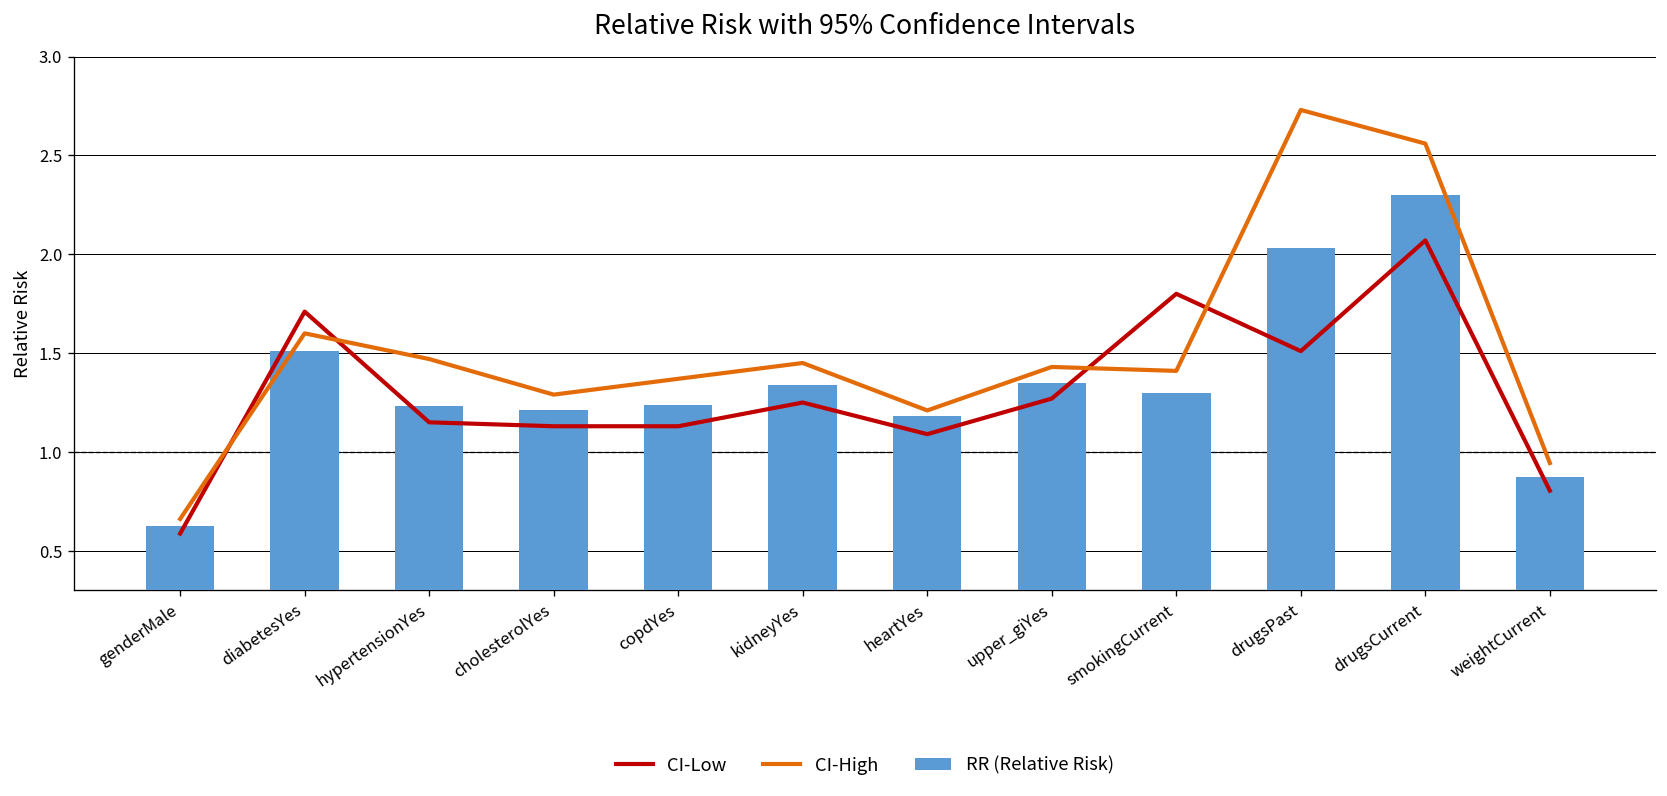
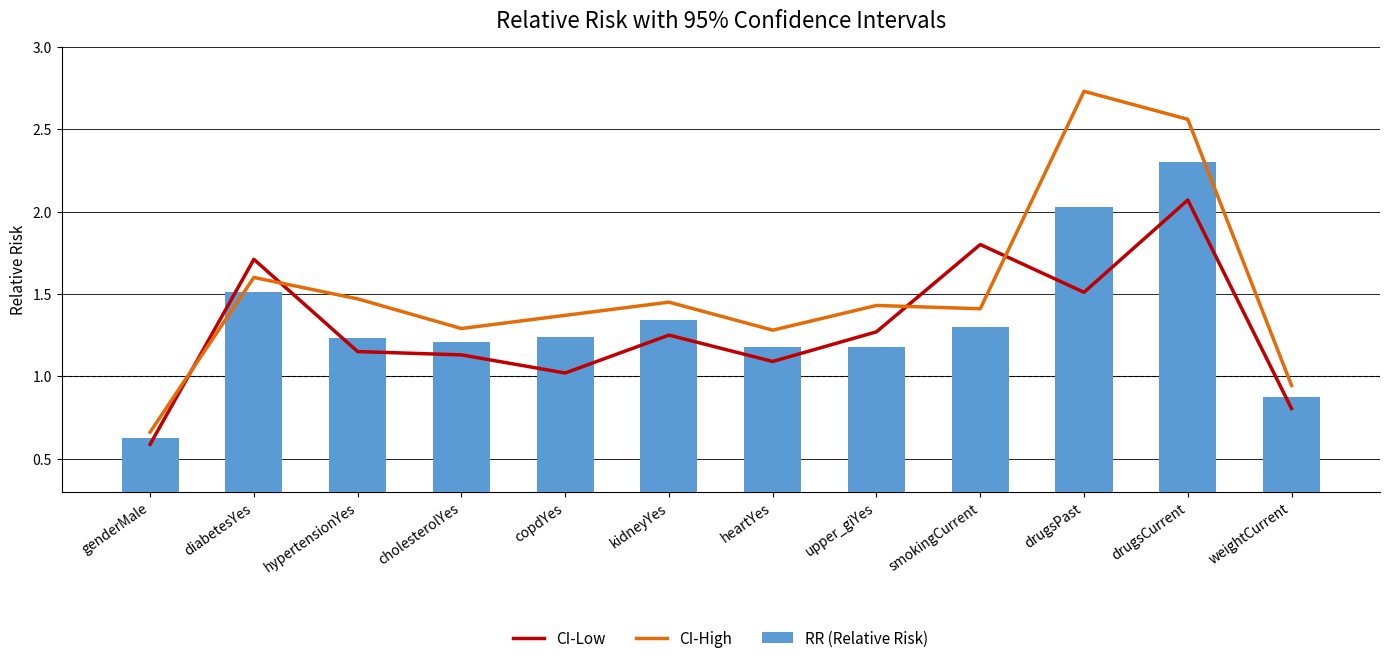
  {
    "CI-Low": {
      "genderMale": 0.59,
      "diabetesYes": 1.71,
      "hypertensionYes": 1.15,
      "cholesterolYes": 1.13,
-     "copdYes": 1.13,
+     "copdYes": 1.02,
      "kidneyYes": 1.25,
      "heartYes": 1.09,
      "upper_giYes": 1.27,
      "smokingCurrent": 1.80,
      "drugsPast": 1.51,
      "drugsCurrent": 2.07,
      "weightCurrent": 0.80
    },
    "RR (Relative Risk)": {
      "genderMale": 0.62,
      "diabetesYes": 1.51,
      "hypertensionYes": 1.23,
      "cholesterolYes": 1.21,
      "copdYes": 1.24,
      "kidneyYes": 1.34,
      "heartYes": 1.18,
-     "upper_giYes": 1.35,
+     "upper_giYes": 1.18,
      "smokingCurrent": 1.30,
      "drugsPast": 2.03,
      "drugsCurrent": 2.30,
      "weightCurrent": 0.87
    },
    "CI-High": {
      "genderMale": 0.66,
      "diabetesYes": 1.60,
      "hypertensionYes": 1.47,
      "cholesterolYes": 1.29,
      "copdYes": 1.37,
      "kidneyYes": 1.45,
-     "heartYes": 1.21,
+     "heartYes": 1.28,
      "upper_giYes": 1.43,
      "smokingCurrent": 1.41,
      "drugsPast": 2.73,
      "drugsCurrent": 2.56,
      "weightCurrent": 0.94
    }
  }
